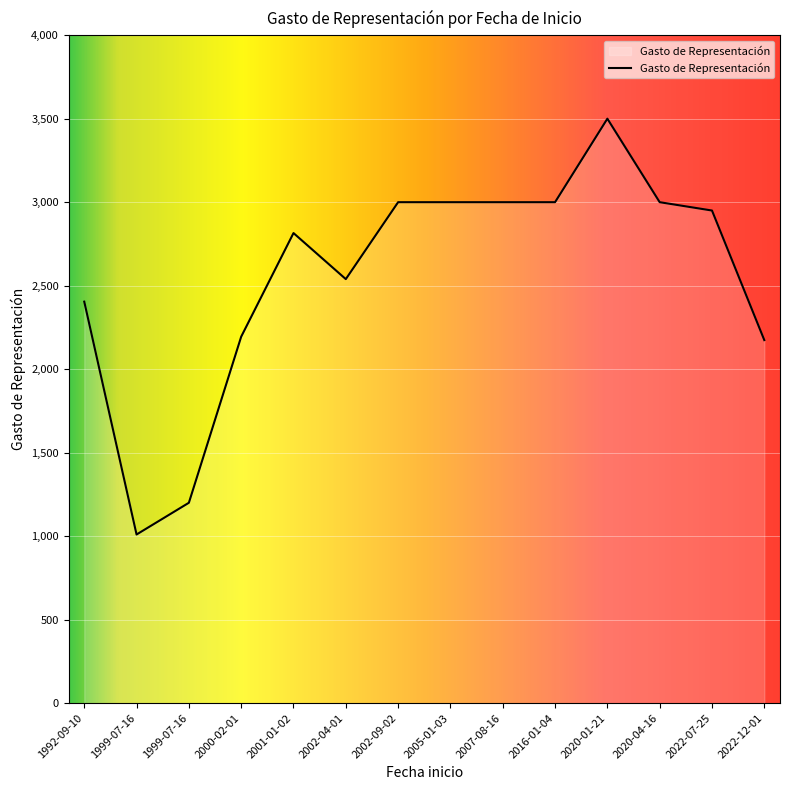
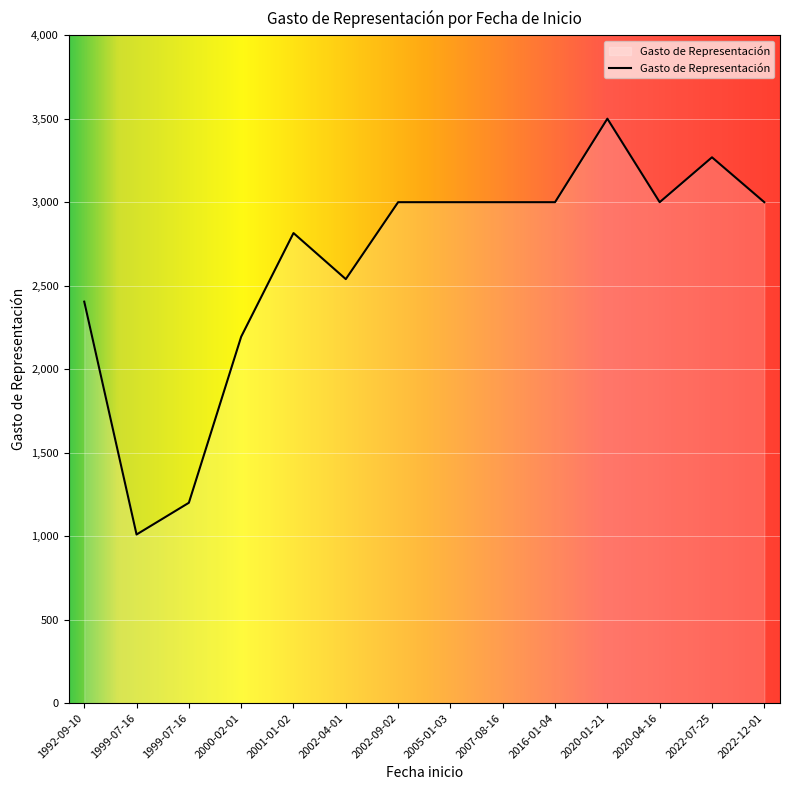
  {
    "1992-09-10": "2,400",
    "2000-02-01": "2,190",
    "2001-01-02": "2,820",
    "2002-04-01": "2,540",
    "2002-09-02": "3,000",
    "2005-01-03": "3,000",
    "2007-08-16": "3,000",
    "2016-01-04": "3,000",
    "2020-01-21": "3,500",
    "2020-04-16": "3,000",
-   "2022-07-25": "2,950",
-   "2022-12-01": "2,170"
+   "2022-07-25": "3,270",
+   "2022-12-01": "3,000"
  }
